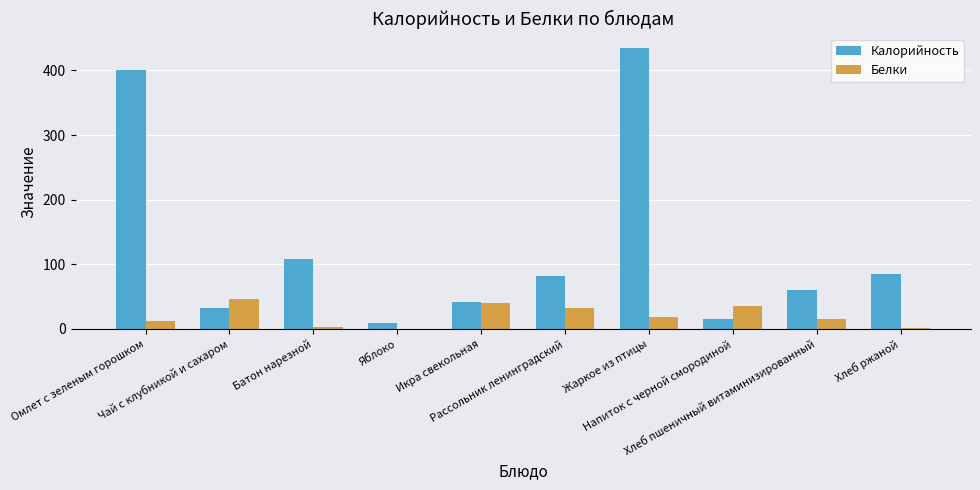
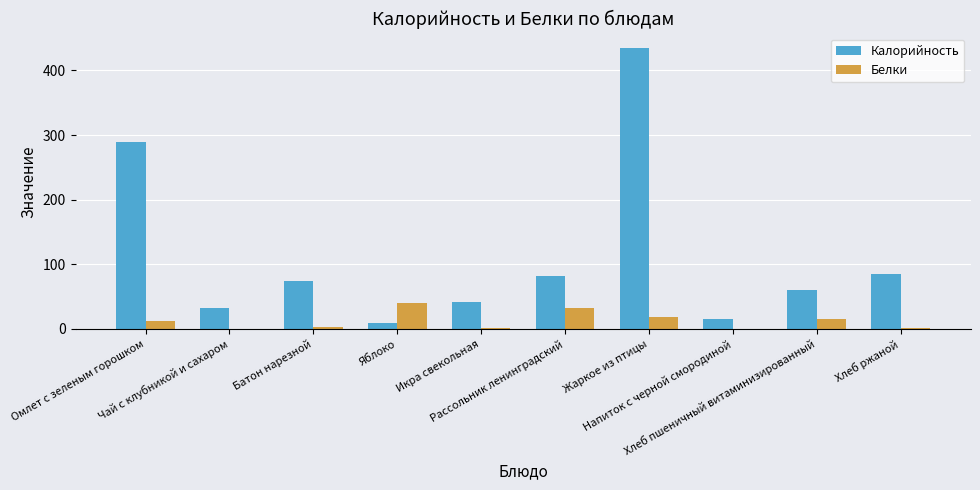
  {
    "Калорийность": {
-     "Омлет с зеленым горошком": 400,
+     "Омлет с зеленым горошком": 290,
      "Чай с клубникой и сахаром": 30,
-     "Батон нарезной": 110,
+     "Батон нарезной": 70,
      "Яблоко": 10,
      "Икра свекольная": 40,
      "Рассольник ленинградский": 80,
      "Жаркое из птицы": 440,
      "Напиток с черной смородиной": 20,
      "Хлеб пшеничный витаминизированный": 60,
      "Хлеб ржаной": 80
    },
    "Белки": {
      "Омлет с зеленым горошком": 10,
-     "Чай с клубникой и сахаром": 50,
-     "Яблоко": 0,
-     "Икра свекольная": 40,
+     "Чай с клубникой и сахаром": 0,
+     "Яблоко": 40,
+     "Икра свекольная": 0,
      "Рассольник ленинградский": 30,
      "Жаркое из птицы": 20,
-     "Напиток с черной смородиной": 40,
+     "Напиток с черной смородиной": 0,
      "Хлеб пшеничный витаминизированный": 20
    }
  }
